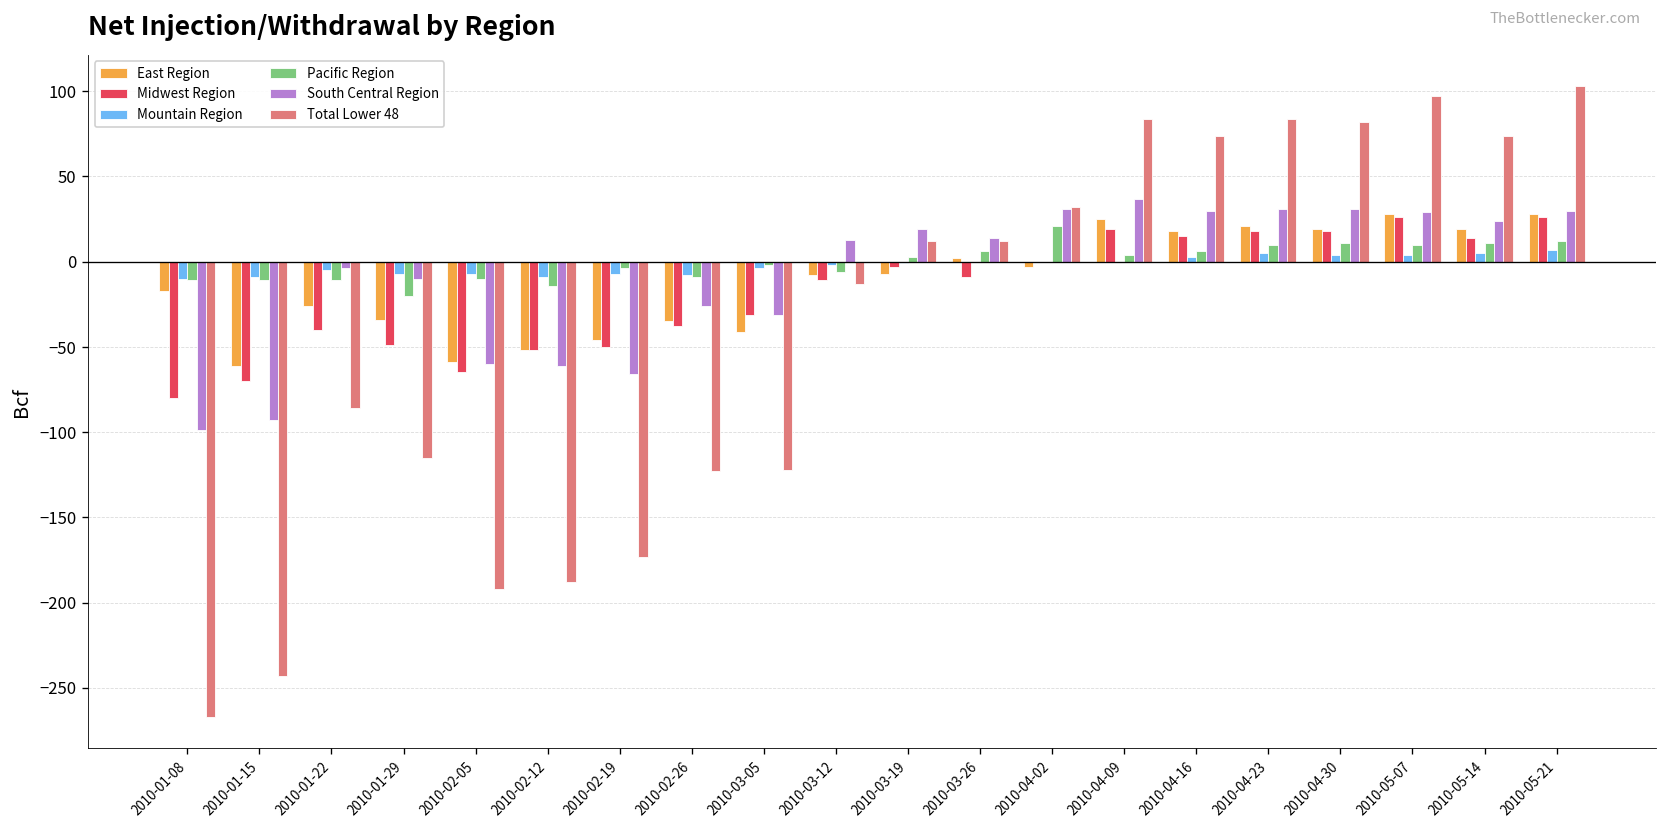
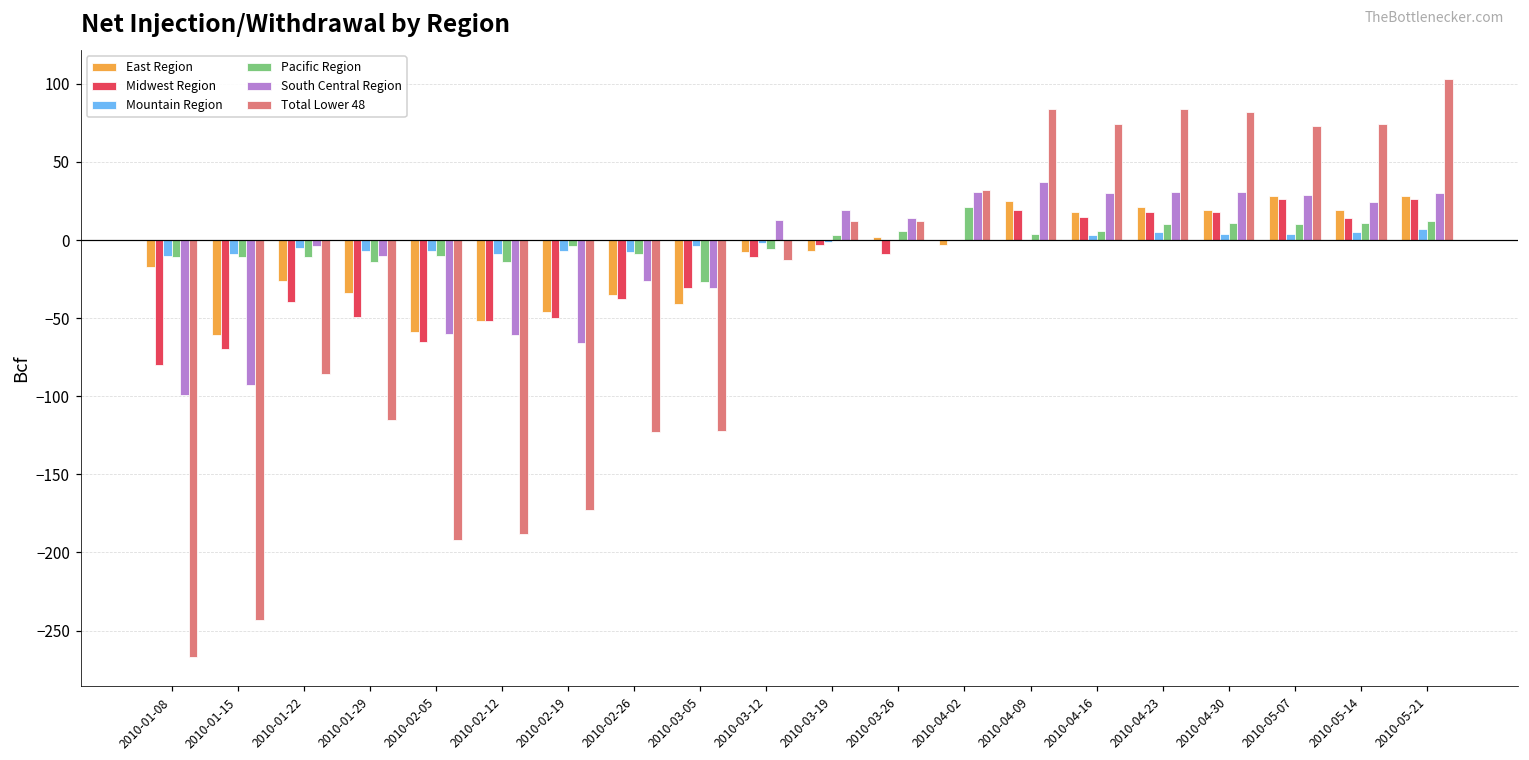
  {
    "East Region": {
      "2010-01-08": -17,
      "2010-01-15": -61,
      "2010-01-22": -26,
      "2010-01-29": -34,
      "2010-02-05": -59,
      "2010-02-12": -52,
      "2010-02-19": -46,
      "2010-02-26": -35,
      "2010-03-05": -41,
      "2010-03-12": -8,
      "2010-03-19": -7,
      "2010-03-26": 2,
      "2010-04-02": -3,
      "2010-04-09": 25,
      "2010-04-16": 18,
      "2010-04-23": 21,
      "2010-04-30": 19,
      "2010-05-07": 28,
      "2010-05-14": 19,
      "2010-05-21": 28
    },
    "Midwest Region": {
      "2010-01-08": -80,
      "2010-01-15": -70,
      "2010-01-22": -40,
      "2010-01-29": -49,
      "2010-02-05": -65,
      "2010-02-12": -52,
      "2010-02-19": -50,
      "2010-02-26": -38,
      "2010-03-05": -31,
      "2010-03-12": -11,
      "2010-03-19": -3,
      "2010-03-26": -9,
      "2010-04-02": 0,
      "2010-04-09": 19,
      "2010-04-16": 15,
      "2010-04-23": 18,
      "2010-04-30": 18,
      "2010-05-07": 26,
      "2010-05-14": 14,
      "2010-05-21": 26
    },
    "Mountain Region": {
      "2010-01-08": -10,
      "2010-01-15": -9,
      "2010-01-22": -5,
      "2010-01-29": -7,
      "2010-02-05": -7,
      "2010-02-12": -9,
      "2010-02-19": -7,
      "2010-02-26": -8,
      "2010-03-05": -4,
      "2010-03-12": -2,
      "2010-03-26": 0,
      "2010-04-02": 0,
      "2010-04-09": 0,
      "2010-04-16": 3,
      "2010-04-23": 5,
      "2010-04-30": 4,
      "2010-05-07": 4,
      "2010-05-14": 5,
      "2010-05-21": 7
    },
    "Pacific Region": {
      "2010-01-08": -11,
      "2010-01-15": -11,
      "2010-01-22": -11,
-     "2010-01-29": -20,
+     "2010-01-29": -14,
      "2010-02-05": -10,
      "2010-02-12": -14,
      "2010-02-19": -4,
      "2010-02-26": -9,
-     "2010-03-05": -2,
+     "2010-03-05": -27,
      "2010-03-12": -6,
      "2010-03-19": 3,
      "2010-03-26": 6,
      "2010-04-02": 21,
      "2010-04-09": 4,
      "2010-04-16": 6,
      "2010-04-23": 10,
      "2010-04-30": 11,
      "2010-05-07": 10,
      "2010-05-14": 11,
      "2010-05-21": 12
    },
    "South Central Region": {
      "2010-01-08": -99,
      "2010-01-15": -93,
      "2010-01-22": -4,
      "2010-01-29": -10,
      "2010-02-05": -60,
      "2010-02-12": -61,
      "2010-02-19": -66,
      "2010-02-26": -26,
      "2010-03-05": -31,
      "2010-03-12": 13,
      "2010-03-19": 19,
      "2010-03-26": 14,
      "2010-04-02": 31,
      "2010-04-09": 37,
      "2010-04-16": 30,
      "2010-04-23": 31,
      "2010-04-30": 31,
      "2010-05-07": 29,
      "2010-05-14": 24,
      "2010-05-21": 30
    },
    "Total Lower 48": {
      "2010-01-08": -267,
      "2010-01-15": -243,
      "2010-01-22": -86,
      "2010-01-29": -115,
      "2010-02-05": -192,
      "2010-02-12": -188,
      "2010-02-19": -173,
      "2010-02-26": -123,
      "2010-03-05": -122,
      "2010-03-12": -13,
      "2010-03-19": 12,
      "2010-03-26": 12,
      "2010-04-02": 32,
      "2010-04-09": 84,
      "2010-04-16": 74,
      "2010-04-23": 84,
      "2010-04-30": 82,
-     "2010-05-07": 97,
+     "2010-05-07": 73,
      "2010-05-14": 74,
      "2010-05-21": 103
    }
  }
